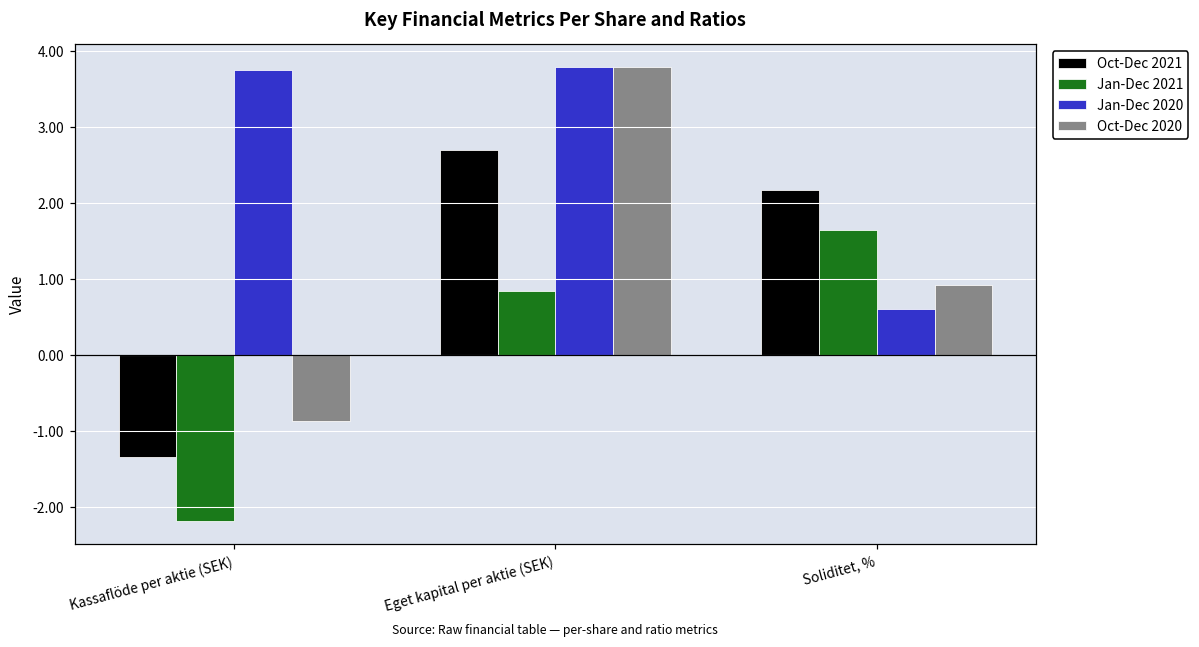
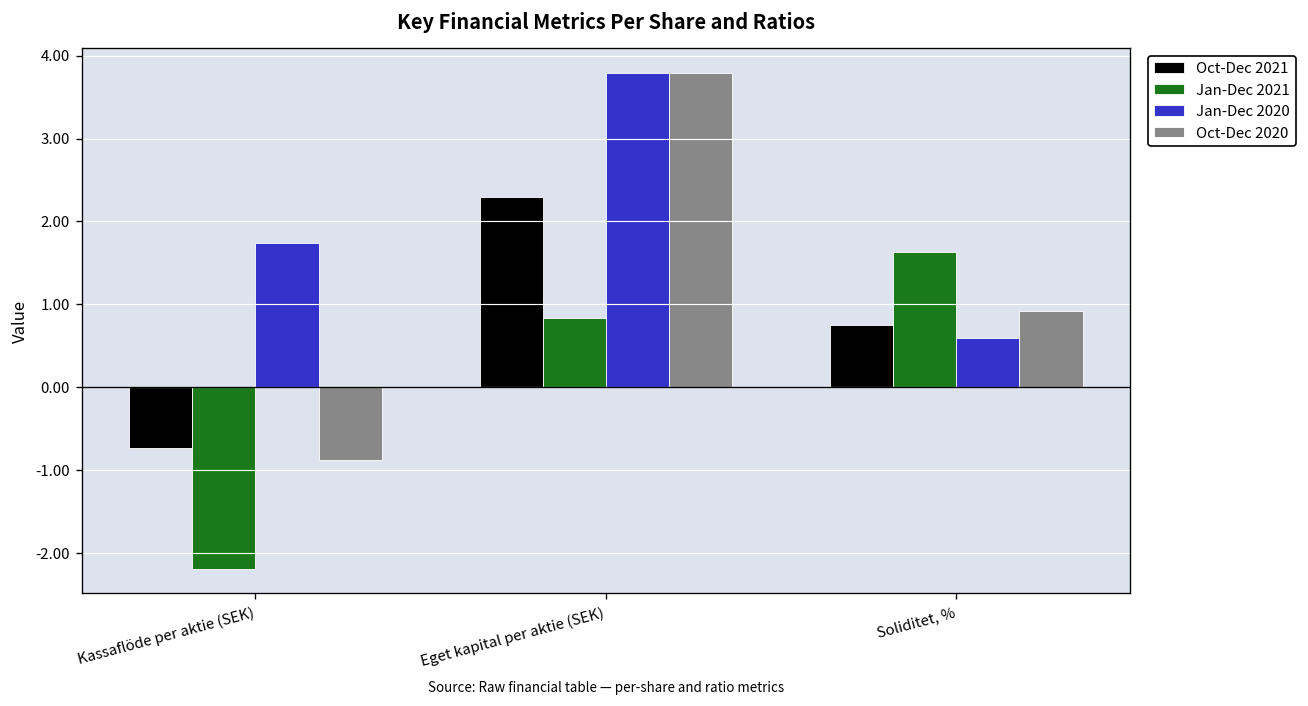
  {
    "Oct-Dec 2021": {
-     "Kassaflöde per aktie (SEK)": -1.4,
-     "Eget kapital per aktie (SEK)": 2.7,
-     "Soliditet, %": 2.2
+     "Kassaflöde per aktie (SEK)": -0.7,
+     "Eget kapital per aktie (SEK)": 2.3,
+     "Soliditet, %": 0.8
    },
    "Jan-Dec 2021": {
      "Kassaflöde per aktie (SEK)": -2.2,
      "Eget kapital per aktie (SEK)": 0.8,
      "Soliditet, %": 1.6
    },
    "Jan-Dec 2020": {
-     "Kassaflöde per aktie (SEK)": 3.8,
+     "Kassaflöde per aktie (SEK)": 1.7,
      "Eget kapital per aktie (SEK)": 3.8,
      "Soliditet, %": 0.6
    },
    "Oct-Dec 2020": {
      "Kassaflöde per aktie (SEK)": -0.9,
      "Eget kapital per aktie (SEK)": 3.8,
      "Soliditet, %": 0.9
    }
  }
